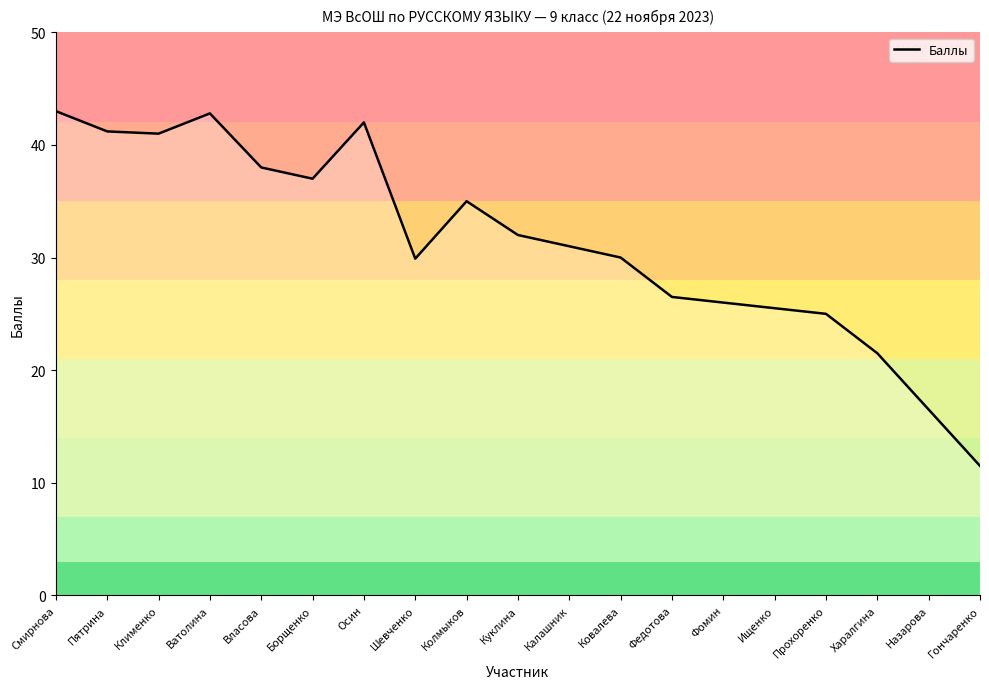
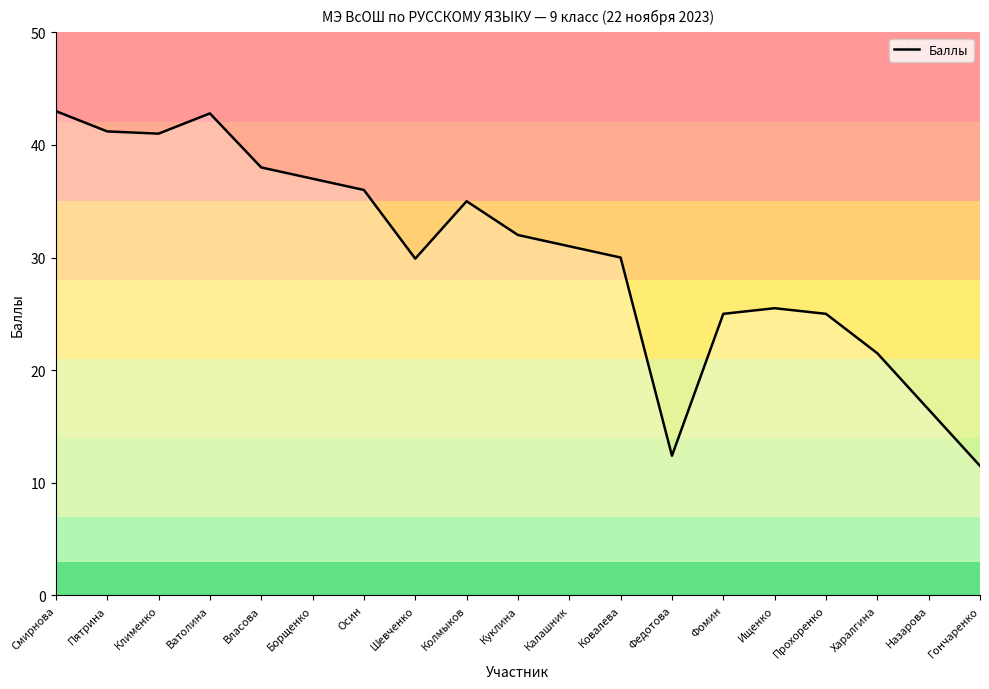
  {
    "Смирнова": 43.0,
    "Пятрина": 41.2,
    "Клименко": 41.0,
    "Ватолина": 42.8,
    "Власова": 38.0,
    "Борщенко": 37.0,
-   "Осин": 42,
+   "Осин": 36,
    "Шевченко": 29.9,
    "Колмыков": 35.0,
    "Куклина": 32.0,
    "Калашник": 31.0,
    "Ковалева": 30.0,
-   "Федотова": 26.5,
-   "Фомин": 26,
+   "Федотова": 12.4,
+   "Фомин": 25,
    "Ищенко": 25.5,
    "Прохоренко": 25.0,
    "Харалгина": 21.5,
    "Назарова": 16.5,
    "Гончаренко": 11.5
  }
